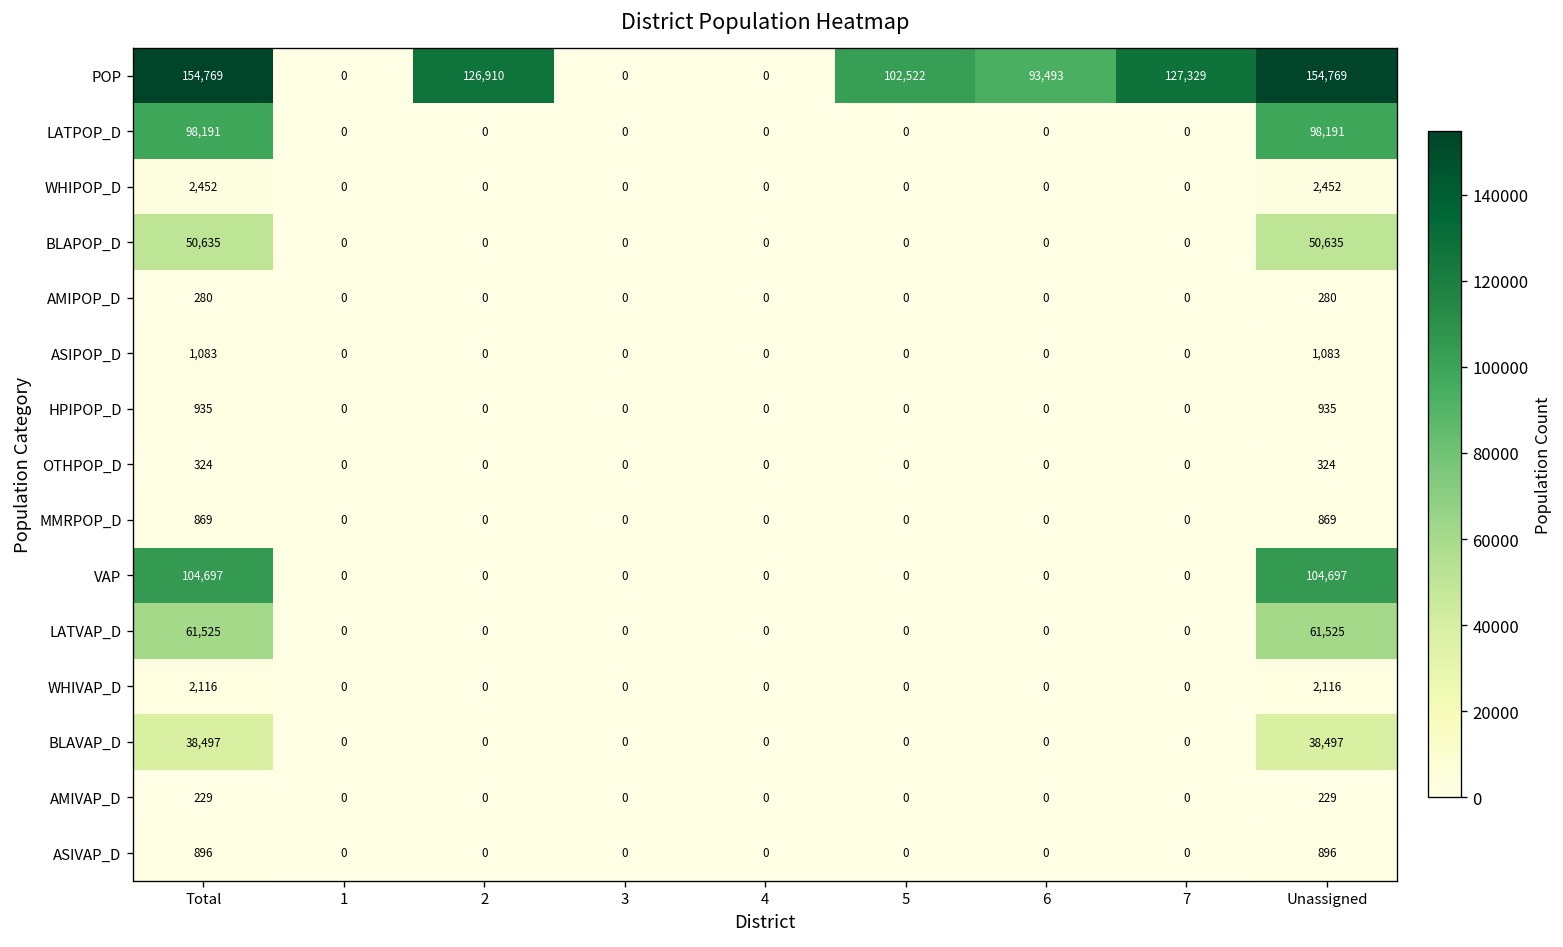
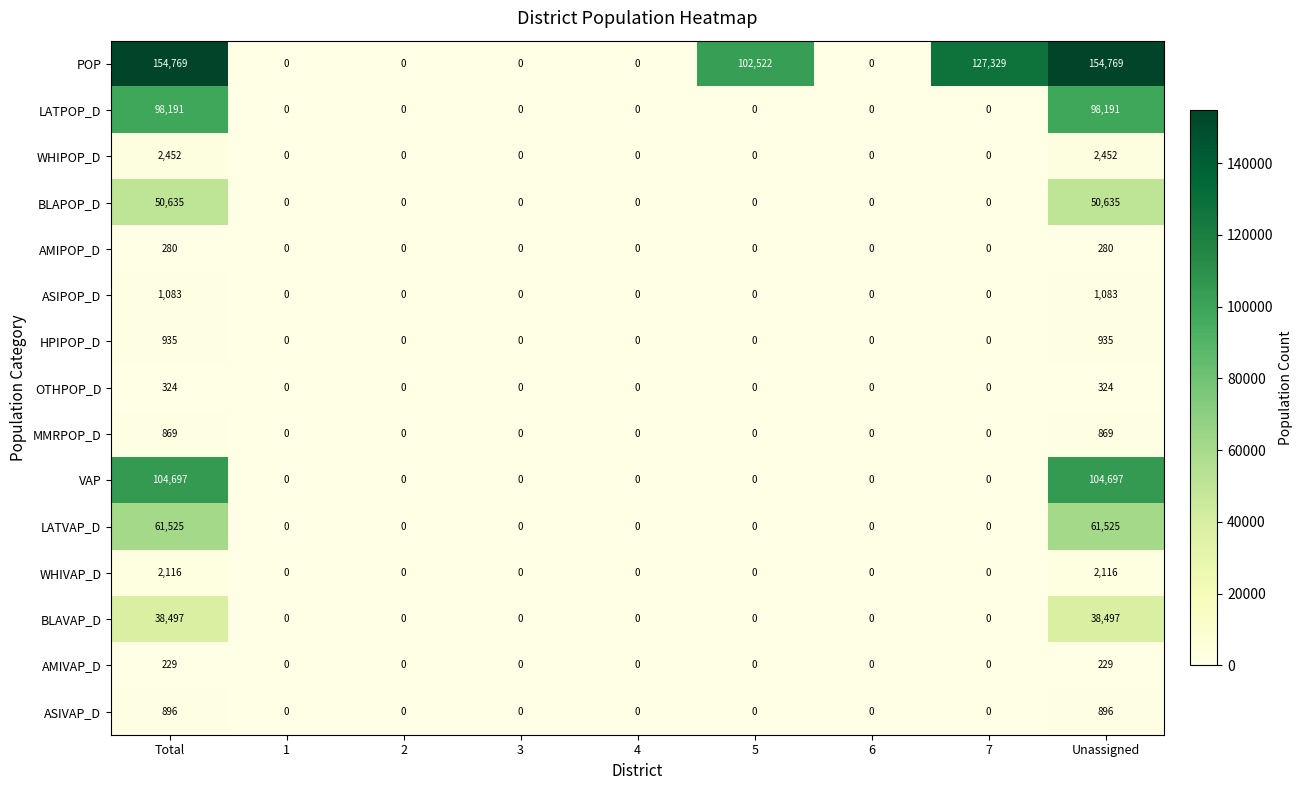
  {
    "POP": {
      "Total": "154,769",
      "1": "0",
-     "2": "126,910",
+     "2": "0",
      "3": "0",
      "4": "0",
      "5": "102,522",
-     "6": "93,493",
+     "6": "0",
      "7": "127,329",
      "Unassigned": "154,769"
    },
    "LATPOP_D": {
      "Total": "98,191",
      "1": "0",
      "2": "0",
      "3": "0",
      "4": "0",
      "5": "0",
      "6": "0",
      "7": "0",
      "Unassigned": "98,191"
    },
    "WHIPOP_D": {
      "Total": "2,452",
      "1": "0",
      "2": "0",
      "3": "0",
      "4": "0",
      "5": "0",
      "6": "0",
      "7": "0",
      "Unassigned": "2,452"
    },
    "BLAPOP_D": {
      "Total": "50,635",
      "1": "0",
      "2": "0",
      "3": "0",
      "4": "0",
      "5": "0",
      "6": "0",
      "7": "0",
      "Unassigned": "50,635"
    },
    "AMIPOP_D": {
      "Total": "280",
      "1": "0",
      "2": "0",
      "3": "0",
      "4": "0",
      "5": "0",
      "6": "0",
      "7": "0",
      "Unassigned": "280"
    },
    "ASIPOP_D": {
      "Total": "1,083",
      "1": "0",
      "2": "0",
      "3": "0",
      "4": "0",
      "5": "0",
      "6": "0",
      "7": "0",
      "Unassigned": "1,083"
    },
    "HPIPOP_D": {
      "Total": "935",
      "1": "0",
      "2": "0",
      "3": "0",
      "4": "0",
      "5": "0",
      "6": "0",
      "7": "0",
      "Unassigned": "935"
    },
    "OTHPOP_D": {
      "Total": "324",
      "1": "0",
      "2": "0",
      "3": "0",
      "4": "0",
      "5": "0",
      "6": "0",
      "7": "0",
      "Unassigned": "324"
    },
    "MMRPOP_D": {
      "Total": "869",
      "1": "0",
      "2": "0",
      "3": "0",
      "4": "0",
      "5": "0",
      "6": "0",
      "7": "0",
      "Unassigned": "869"
    },
    "VAP": {
      "Total": "104,697",
      "1": "0",
      "2": "0",
      "3": "0",
      "4": "0",
      "5": "0",
      "6": "0",
      "7": "0",
      "Unassigned": "104,697"
    },
    "LATVAP_D": {
      "Total": "61,525",
      "1": "0",
      "2": "0",
      "3": "0",
      "4": "0",
      "5": "0",
      "6": "0",
      "7": "0",
      "Unassigned": "61,525"
    },
    "WHIVAP_D": {
      "Total": "2,116",
      "1": "0",
      "2": "0",
      "3": "0",
      "4": "0",
      "5": "0",
      "6": "0",
      "7": "0",
      "Unassigned": "2,116"
    },
    "BLAVAP_D": {
      "Total": "38,497",
      "1": "0",
      "2": "0",
      "3": "0",
      "4": "0",
      "5": "0",
      "6": "0",
      "7": "0",
      "Unassigned": "38,497"
    },
    "AMIVAP_D": {
      "Total": "229",
      "1": "0",
      "2": "0",
      "3": "0",
      "4": "0",
      "5": "0",
      "6": "0",
      "7": "0",
      "Unassigned": "229"
    },
    "ASIVAP_D": {
      "Total": "896",
      "1": "0",
      "2": "0",
      "3": "0",
      "4": "0",
      "5": "0",
      "6": "0",
      "7": "0",
      "Unassigned": "896"
    }
  }
